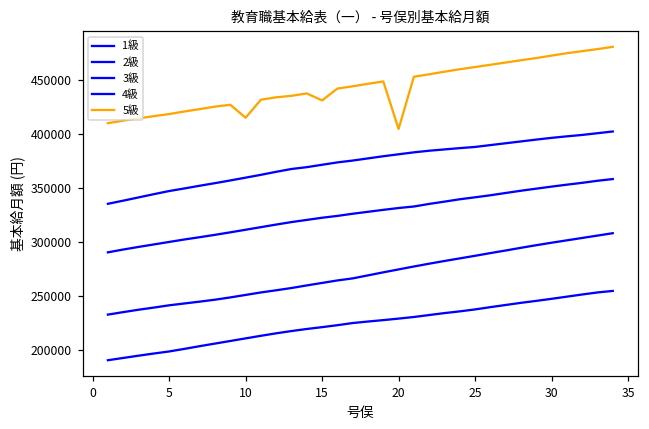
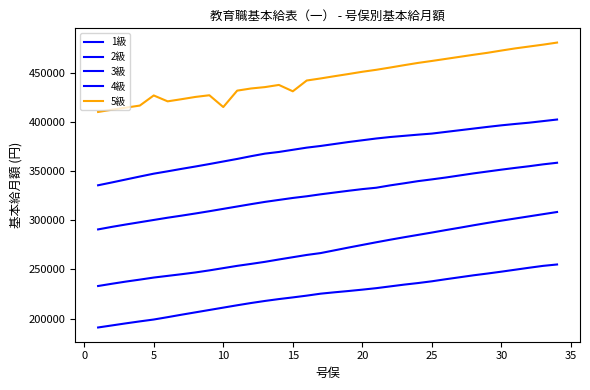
  {
    "5級": {
-     "5": 420000,
+     "5": 430000,
      "10": 420000,
      "15": 430000,
-     "20": 400000,
+     "20": 450000,
      "25": 460000,
      "30": 470000
    }
  }
